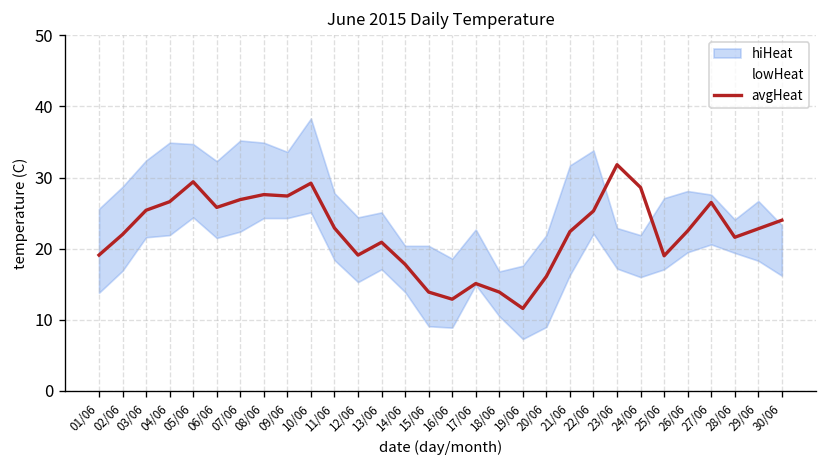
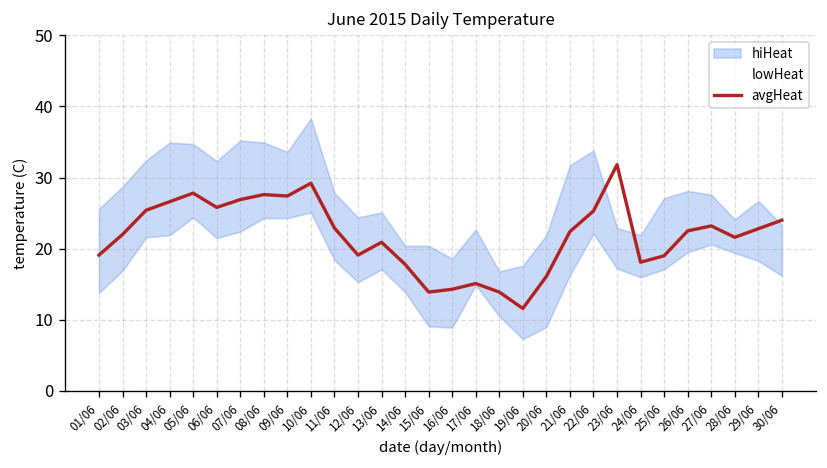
  {
    "avgHeat": {
      "01/06": 19,
      "02/06": 22,
      "03/06": 25,
      "04/06": 27,
-     "05/06": 29,
+     "05/06": 28,
      "06/06": 26,
      "07/06": 27,
      "08/06": 28,
      "09/06": 27,
      "10/06": 29,
      "11/06": 23,
      "12/06": 19,
      "13/06": 21,
      "14/06": 18,
      "15/06": 14,
-     "16/06": 13,
+     "16/06": 14,
      "17/06": 15,
      "18/06": 14,
      "19/06": 12,
      "20/06": 16,
      "21/06": 22,
      "22/06": 25,
      "23/06": 32,
-     "24/06": 29,
+     "24/06": 18,
      "25/06": 19,
      "26/06": 23,
-     "27/06": 27,
+     "27/06": 23,
      "28/06": 22,
      "29/06": 23,
      "30/06": 24
    }
  }
